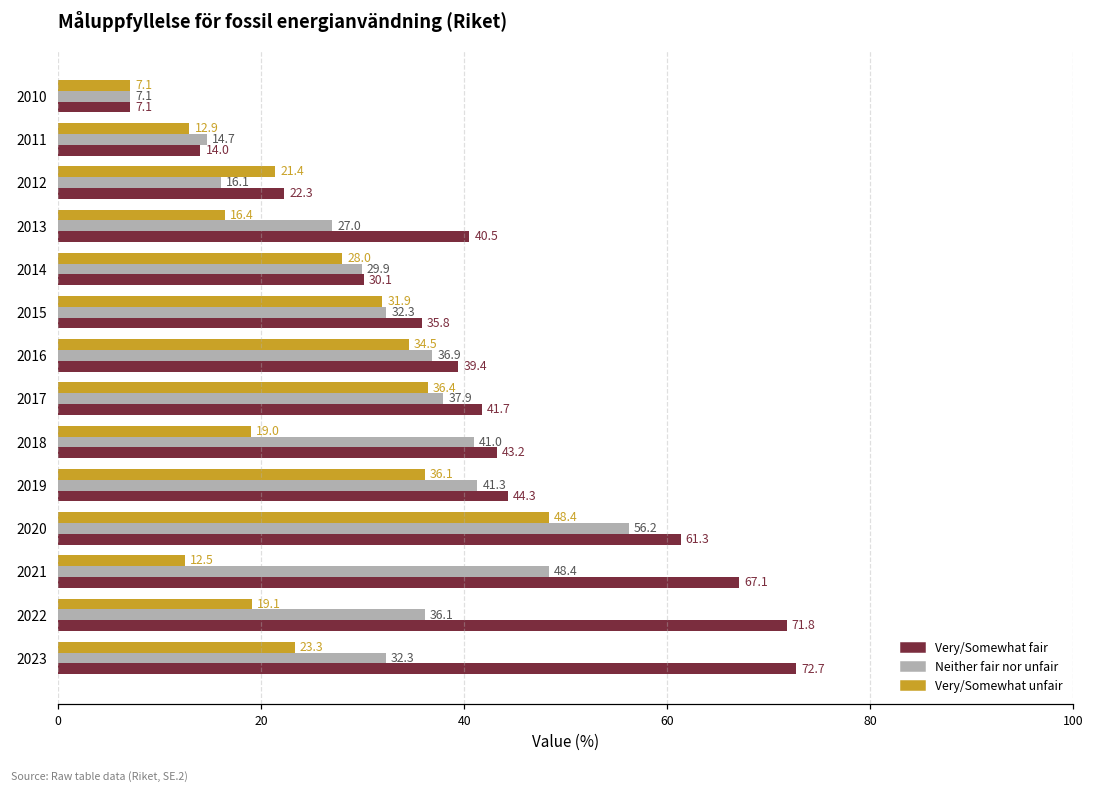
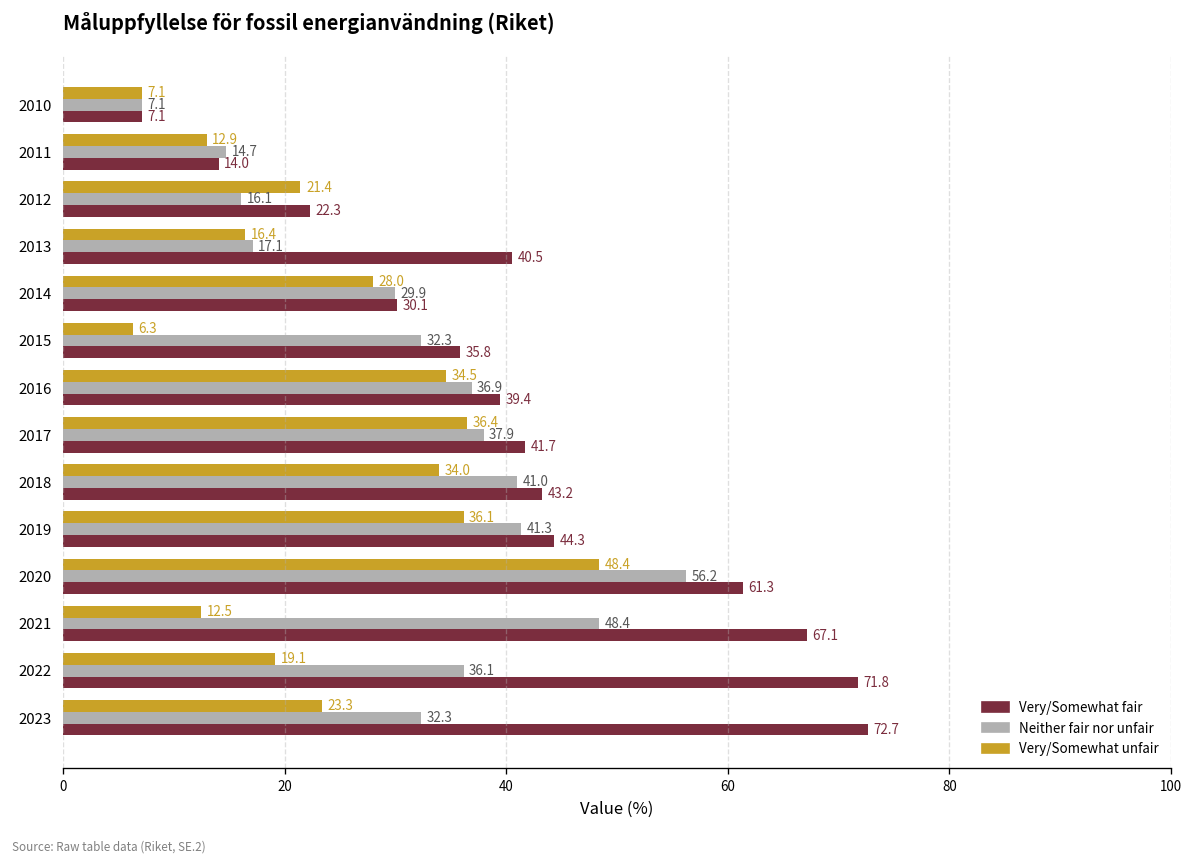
  {
    "Very/Somewhat fair": {
      "2010": 7.1,
      "2011": 14.0,
      "2012": 22.3,
      "2013": 40.5,
      "2014": 30.1,
      "2015": 35.8,
      "2016": 39.4,
      "2017": 41.7,
      "2018": 43.2,
      "2019": 44.3,
      "2020": 61.3,
      "2021": 67.1,
      "2022": 71.8,
      "2023": 72.7
    },
    "Neither fair nor unfair": {
      "2010": 7.1,
      "2011": 14.7,
      "2012": 16.1,
-     "2013": 27.0,
+     "2013": 17.1,
      "2014": 29.9,
      "2015": 32.3,
      "2016": 36.9,
      "2017": 37.9,
      "2018": 41.0,
      "2019": 41.3,
      "2020": 56.2,
      "2021": 48.4,
      "2022": 36.1,
      "2023": 32.3
    },
    "Very/Somewhat unfair": {
      "2010": 7.1,
      "2011": 12.9,
      "2012": 21.4,
      "2013": 16.4,
      "2014": 28.0,
-     "2015": 31.9,
+     "2015": 6.3,
      "2016": 34.5,
      "2017": 36.4,
-     "2018": 19.0,
+     "2018": 34.0,
      "2019": 36.1,
      "2020": 48.4,
      "2021": 12.5,
      "2022": 19.1,
      "2023": 23.3
    }
  }
